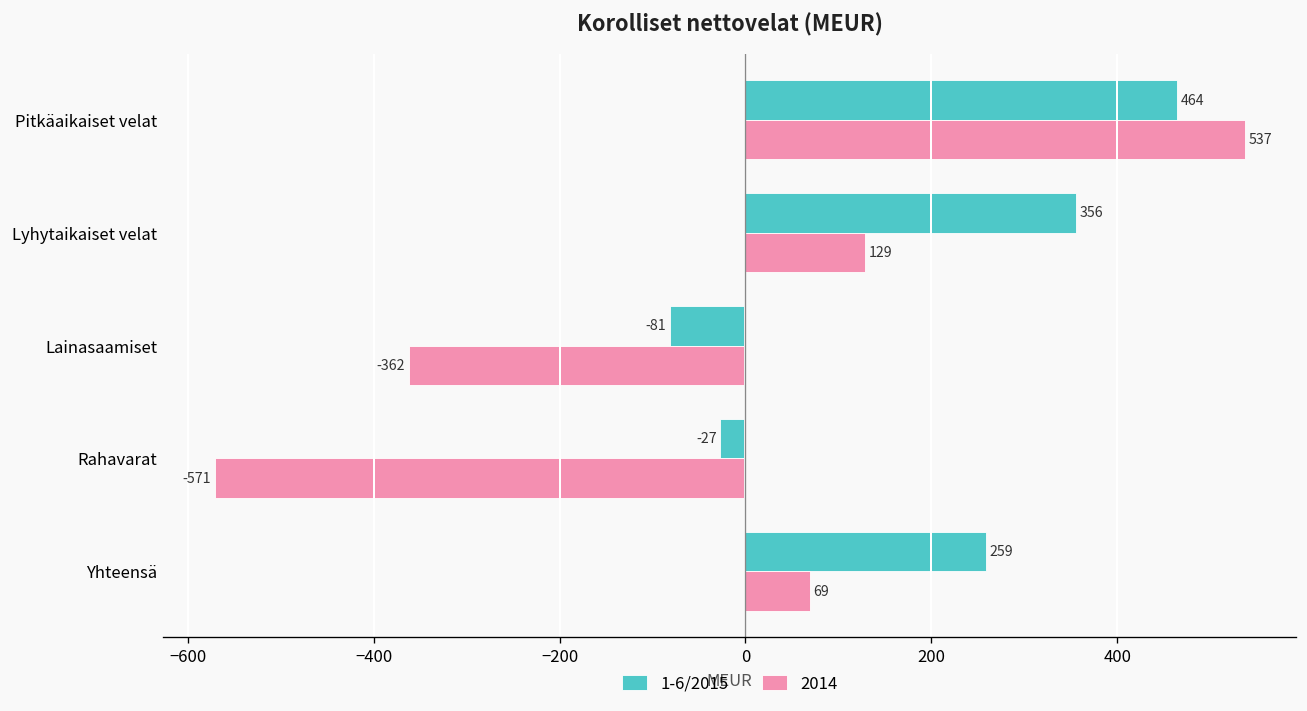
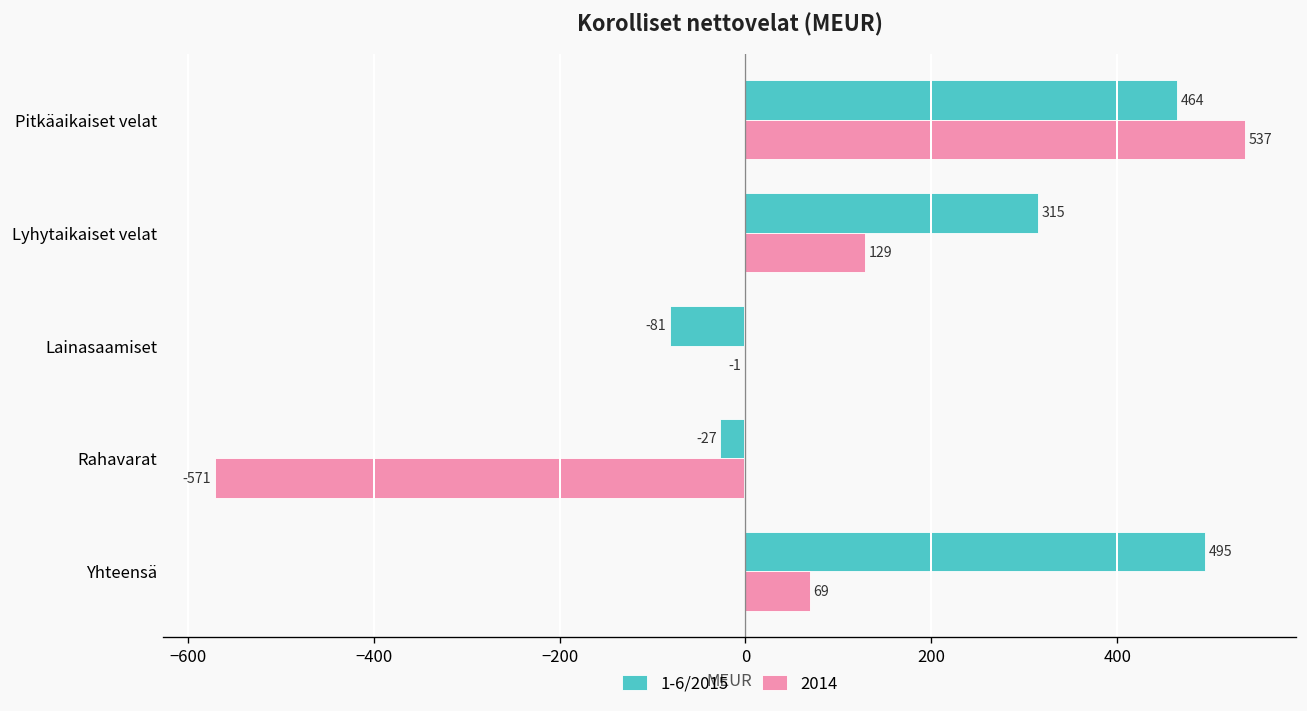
  {
    "1-6/2015": {
      "Pitkäaikaiset velat": 464,
-     "Lyhytaikaiset velat": 356,
+     "Lyhytaikaiset velat": 315,
      "Lainasaamiset": -81,
      "Rahavarat": -27,
-     "Yhteensä": 259
+     "Yhteensä": 495
    },
    "2014": {
      "Pitkäaikaiset velat": 537,
      "Lyhytaikaiset velat": 129,
-     "Lainasaamiset": -362,
+     "Lainasaamiset": -1,
      "Rahavarat": -571,
      "Yhteensä": 69
    }
  }
